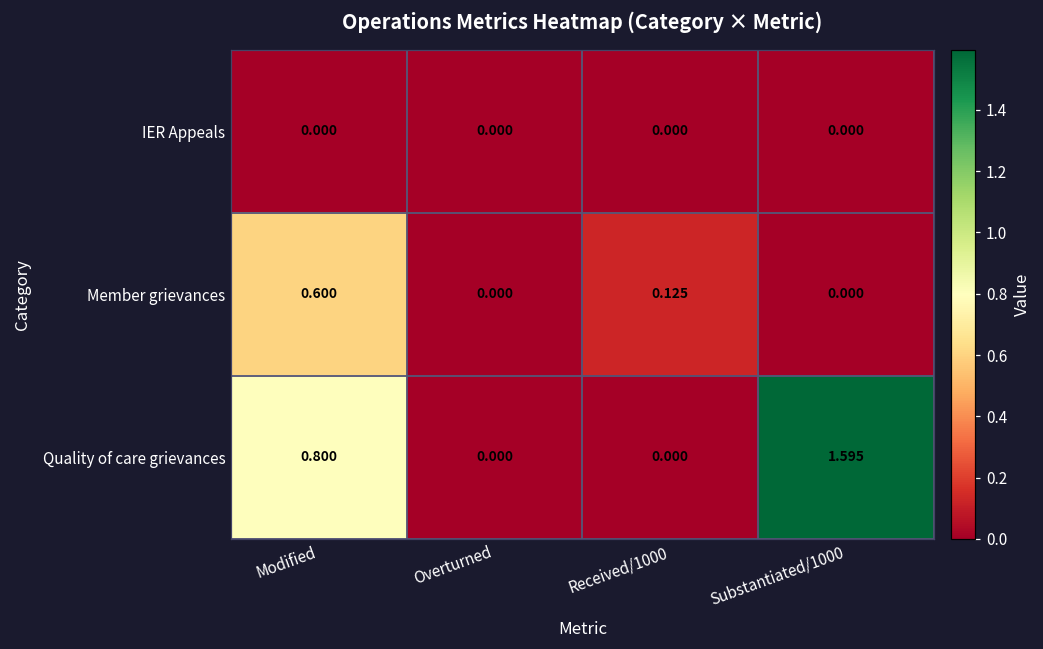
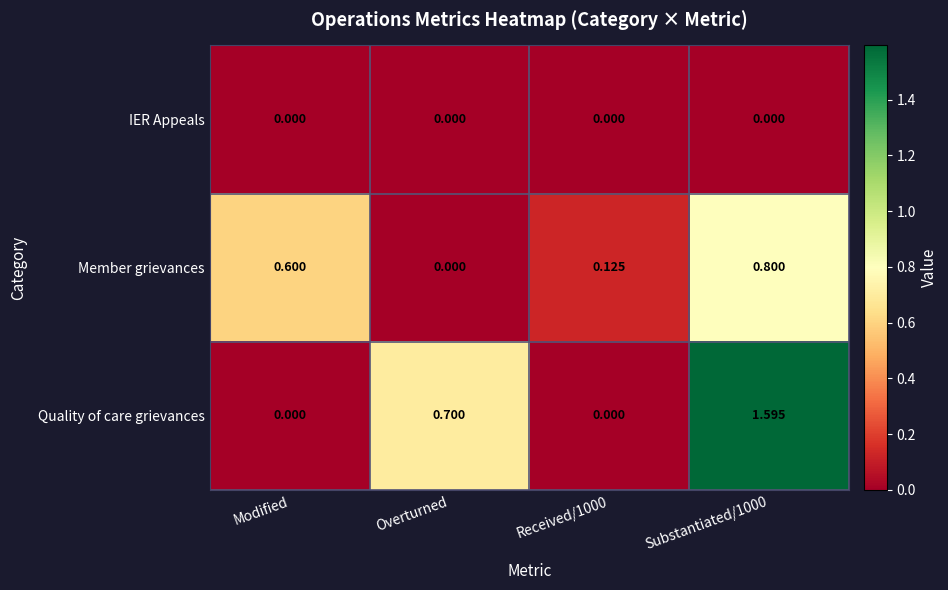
  {
    "IER Appeals": {
      "Modified": 0.000,
      "Overturned": 0.000,
      "Received/1000": 0.000,
      "Substantiated/1000": 0.000
    },
    "Member grievances": {
      "Modified": 0.600,
      "Overturned": 0.000,
      "Received/1000": 0.125,
-     "Substantiated/1000": 0.000
+     "Substantiated/1000": 0.800
    },
    "Quality of care grievances": {
-     "Modified": 0.800,
-     "Overturned": 0.000,
+     "Modified": 0.000,
+     "Overturned": 0.700,
      "Received/1000": 0.000,
      "Substantiated/1000": 1.595
    }
  }
